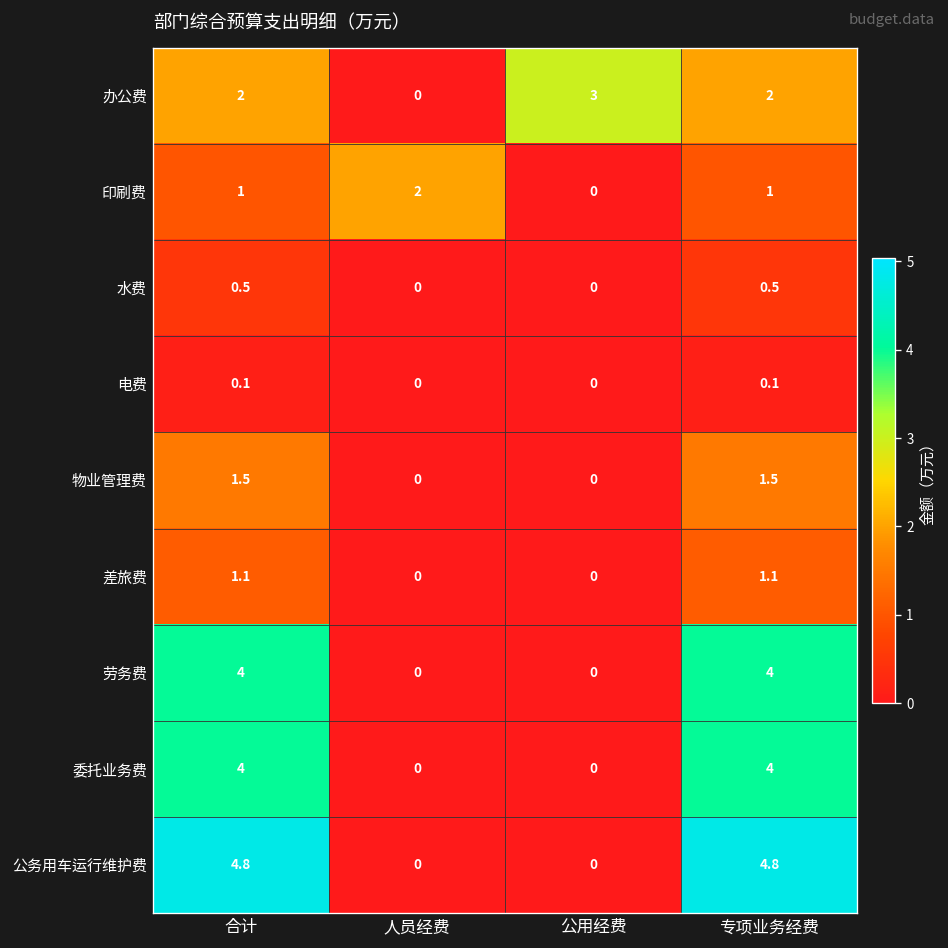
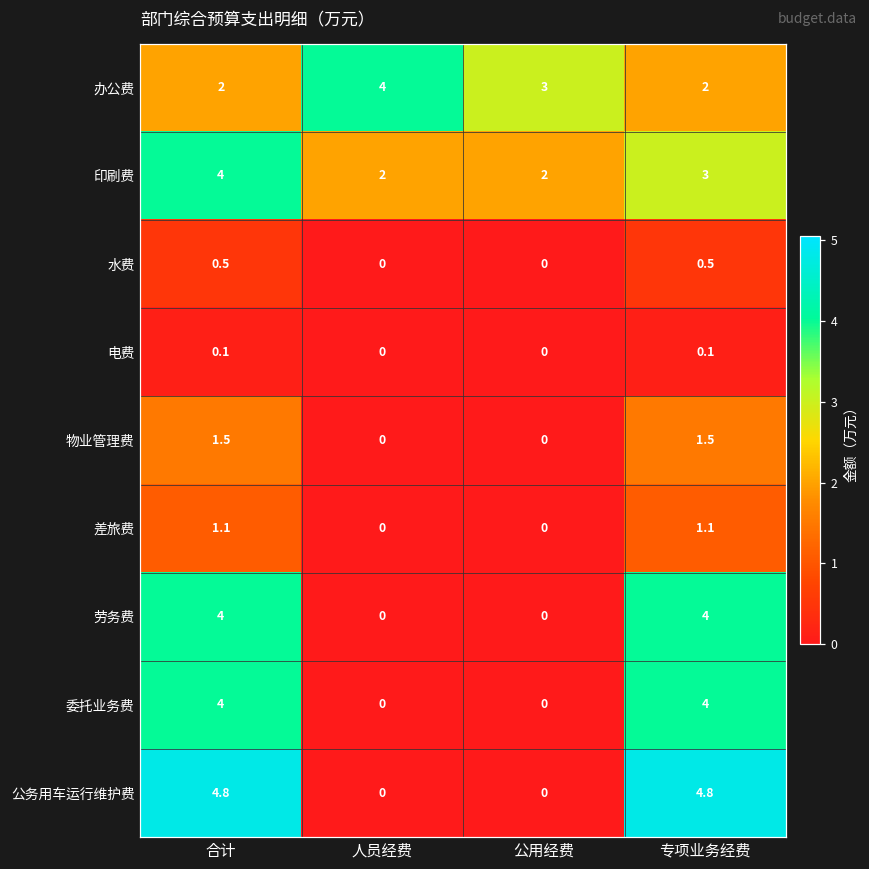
  {
    "办公费": {
      "合计": 2,
-     "人员经费": 0,
+     "人员经费": 4,
      "公用经费": 3,
      "专项业务经费": 2
    },
    "印刷费": {
-     "合计": 1,
+     "合计": 4,
      "人员经费": 2,
-     "公用经费": 0,
-     "专项业务经费": 1
+     "公用经费": 2,
+     "专项业务经费": 3
    },
    "水费": {
      "合计": 0.5,
      "人员经费": 0,
      "公用经费": 0,
      "专项业务经费": 0.5
    },
    "电费": {
      "合计": 0.1,
      "人员经费": 0,
      "公用经费": 0,
      "专项业务经费": 0.1
    },
    "物业管理费": {
      "合计": 1.5,
      "人员经费": 0,
      "公用经费": 0,
      "专项业务经费": 1.5
    },
    "差旅费": {
      "合计": 1.1,
      "人员经费": 0,
      "公用经费": 0,
      "专项业务经费": 1.1
    },
    "劳务费": {
      "合计": 4,
      "人员经费": 0,
      "公用经费": 0,
      "专项业务经费": 4
    },
    "委托业务费": {
      "合计": 4,
      "人员经费": 0,
      "公用经费": 0,
      "专项业务经费": 4
    },
    "公务用车运行维护费": {
      "合计": 4.8,
      "人员经费": 0,
      "公用经费": 0,
      "专项业务经费": 4.8
    }
  }
